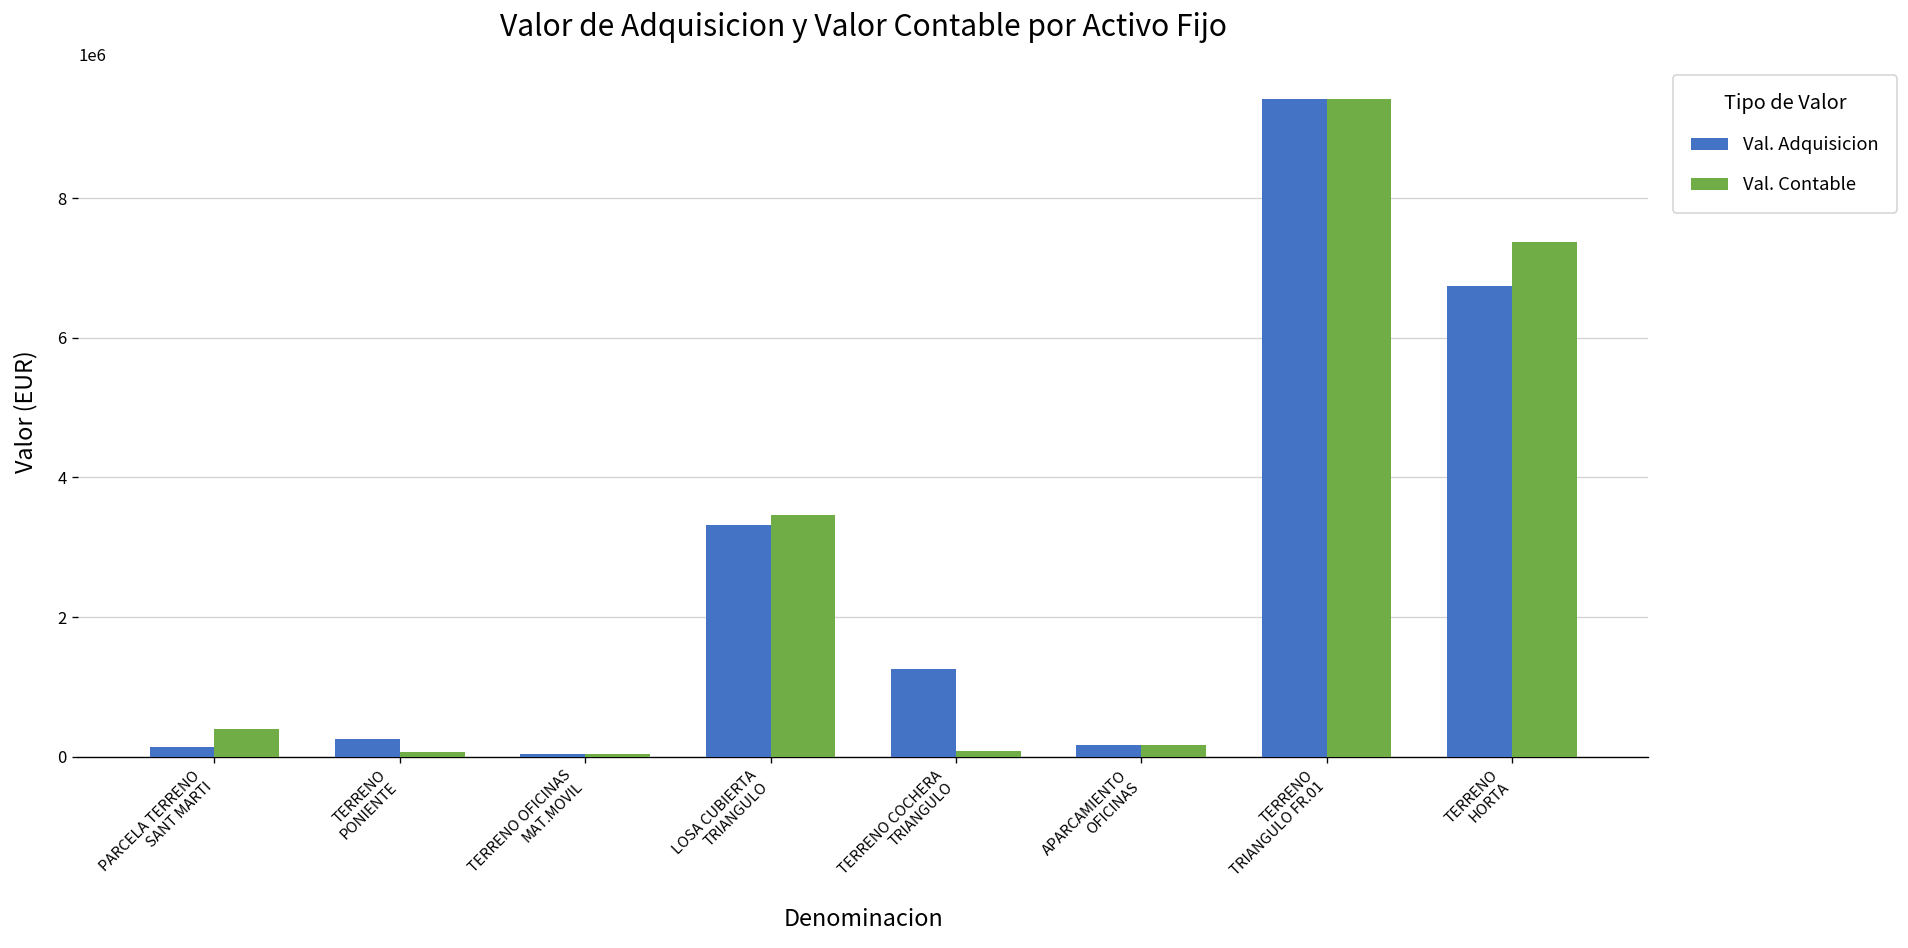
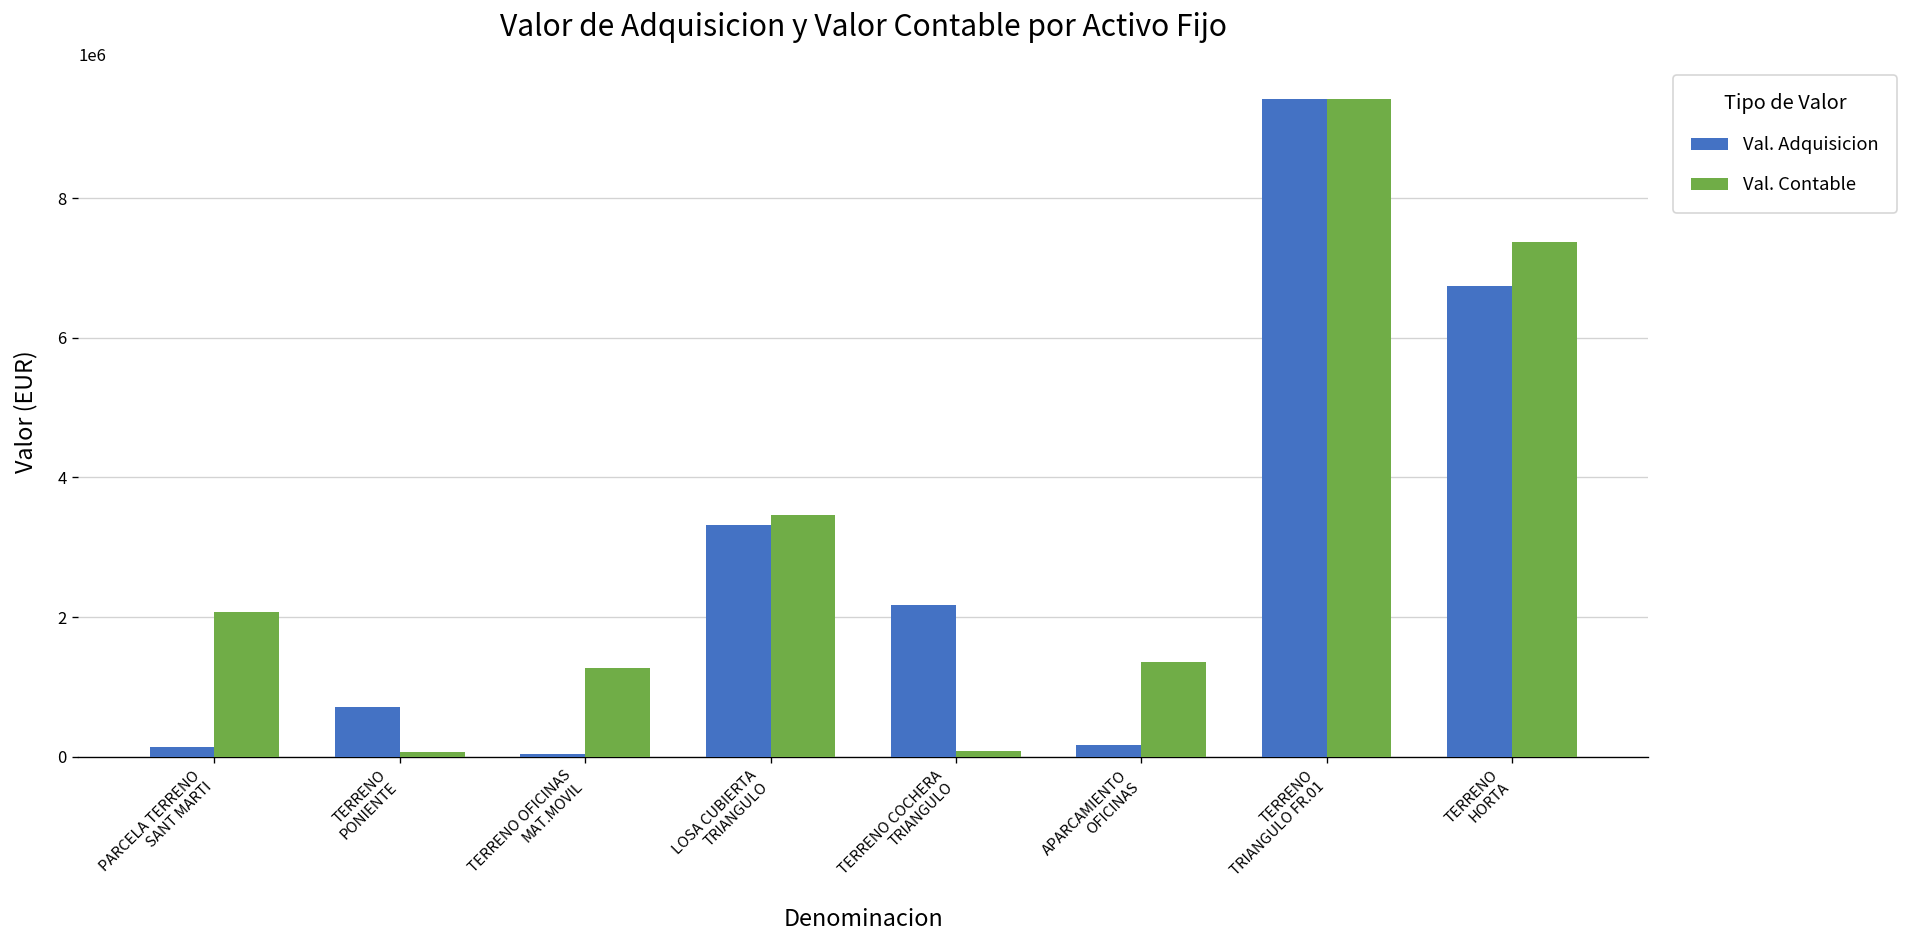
  {
    "Val. Adquisicion": {
      "PARCELA TERRENO SANT MARTI": 100000,
-     "TERRENO PONIENTE": 300000,
+     "TERRENO PONIENTE": 700000,
      "LOSA CUBIERTA TRIANGULO": 3300000,
-     "TERRENO COCHERA TRIANGULO": 1300000,
+     "TERRENO COCHERA TRIANGULO": 2200000,
      "APARCAMIENTO OFICINAS": 200000,
      "TERRENO TRIANGULO FR.01": 9400000,
      "TERRENO HORTA": 6700000
    },
    "Val. Contable": {
-     "PARCELA TERRENO SANT MARTI": 400000,
+     "PARCELA TERRENO SANT MARTI": 2100000,
      "TERRENO PONIENTE": 100000,
-     "TERRENO OFICINAS MAT.MOVIL": 0,
+     "TERRENO OFICINAS MAT.MOVIL": 1300000,
      "LOSA CUBIERTA TRIANGULO": 3500000,
      "TERRENO COCHERA TRIANGULO": 100000,
-     "APARCAMIENTO OFICINAS": 200000,
+     "APARCAMIENTO OFICINAS": 1400000,
      "TERRENO TRIANGULO FR.01": 9400000,
      "TERRENO HORTA": 7400000
    }
  }
